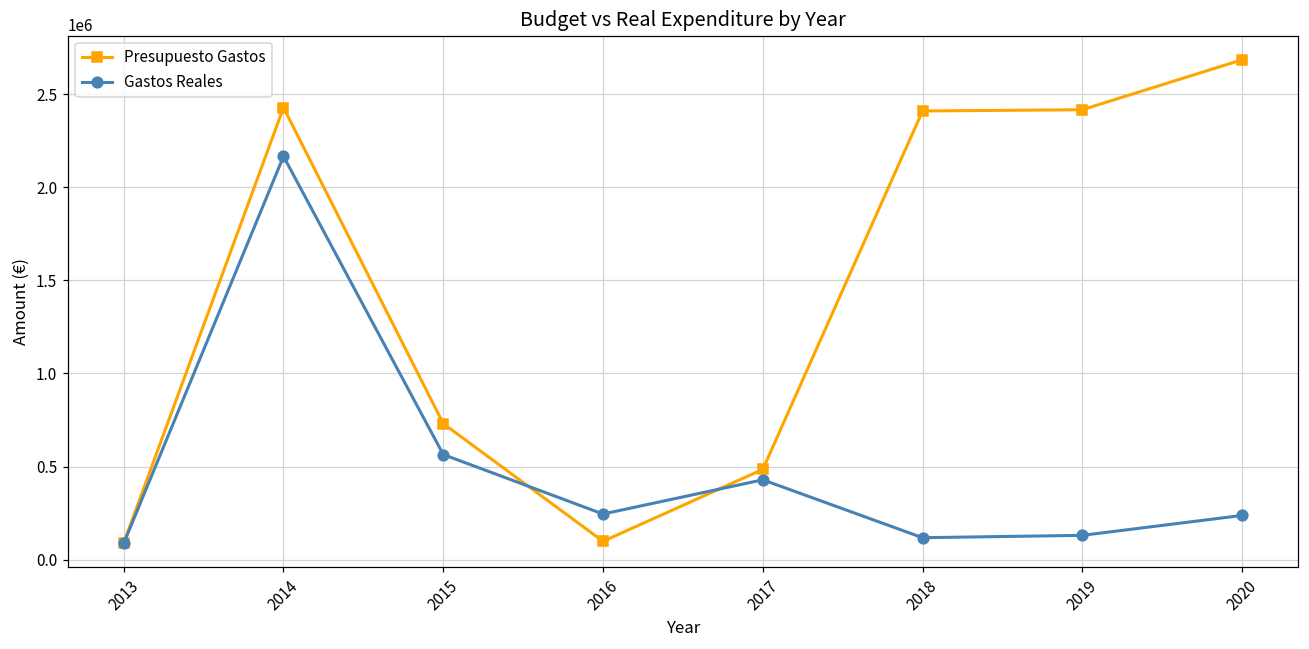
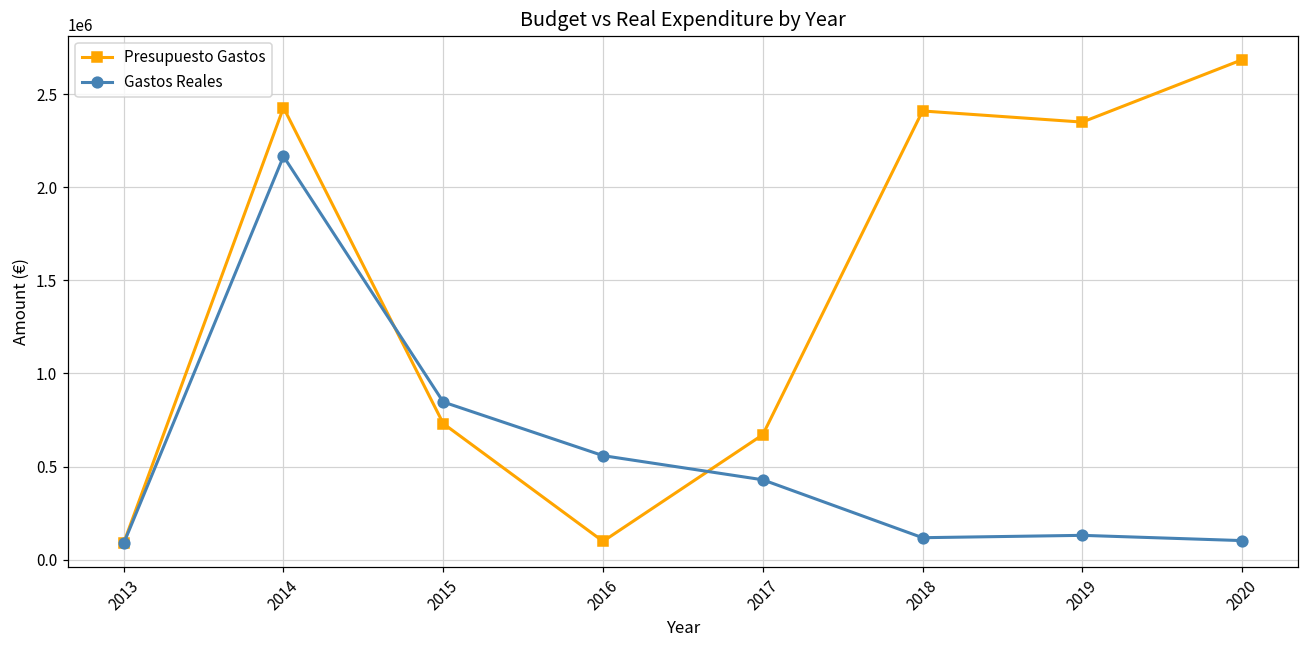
  {
    "Presupuesto Gastos": {
      "2014": 2430000,
      "2015": 730000,
      "2016": 100000,
-     "2017": 480000,
+     "2017": 670000,
      "2018": 2410000,
-     "2019": 2420000,
+     "2019": 2350000,
      "2020": 2680000
    },
    "Gastos Reales": {
      "2014": 2170000,
-     "2015": 560000,
-     "2016": 240000,
+     "2015": 850000,
+     "2016": 560000,
      "2017": 430000,
      "2018": 120000,
      "2019": 130000,
-     "2020": 240000
+     "2020": 100000
    }
  }
